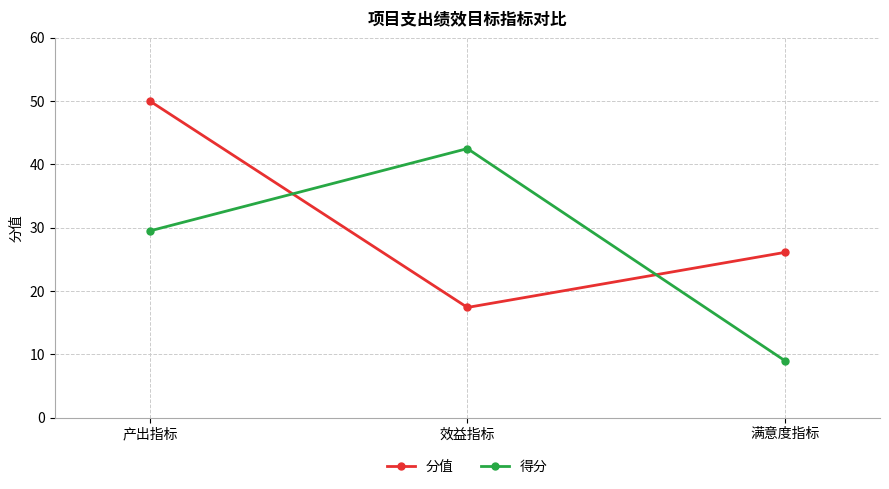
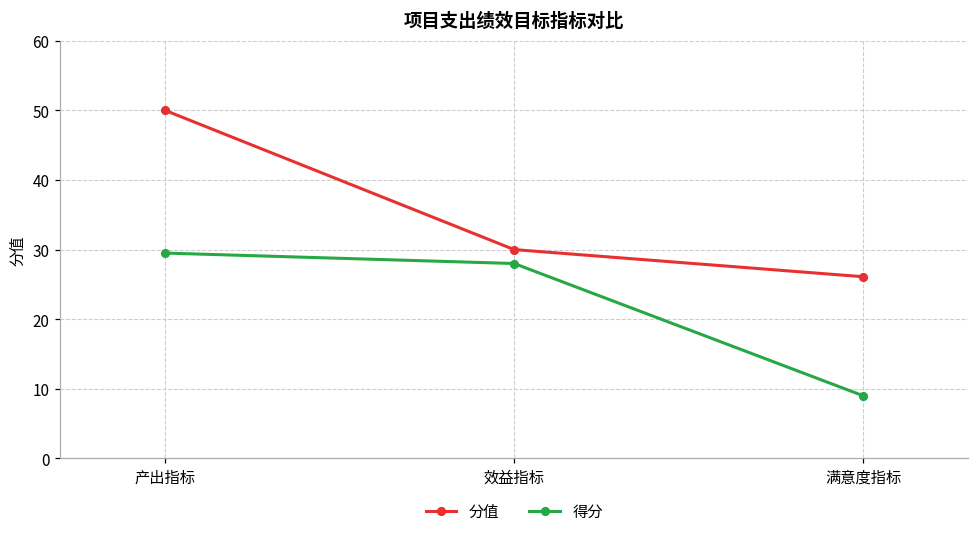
  {
    "分值": {
      "产出指标": 50,
-     "效益指标": 17,
+     "效益指标": 30,
      "满意度指标": 26
    },
    "得分": {
      "产出指标": 30,
-     "效益指标": 43,
+     "效益指标": 28,
      "满意度指标": 9
    }
  }
